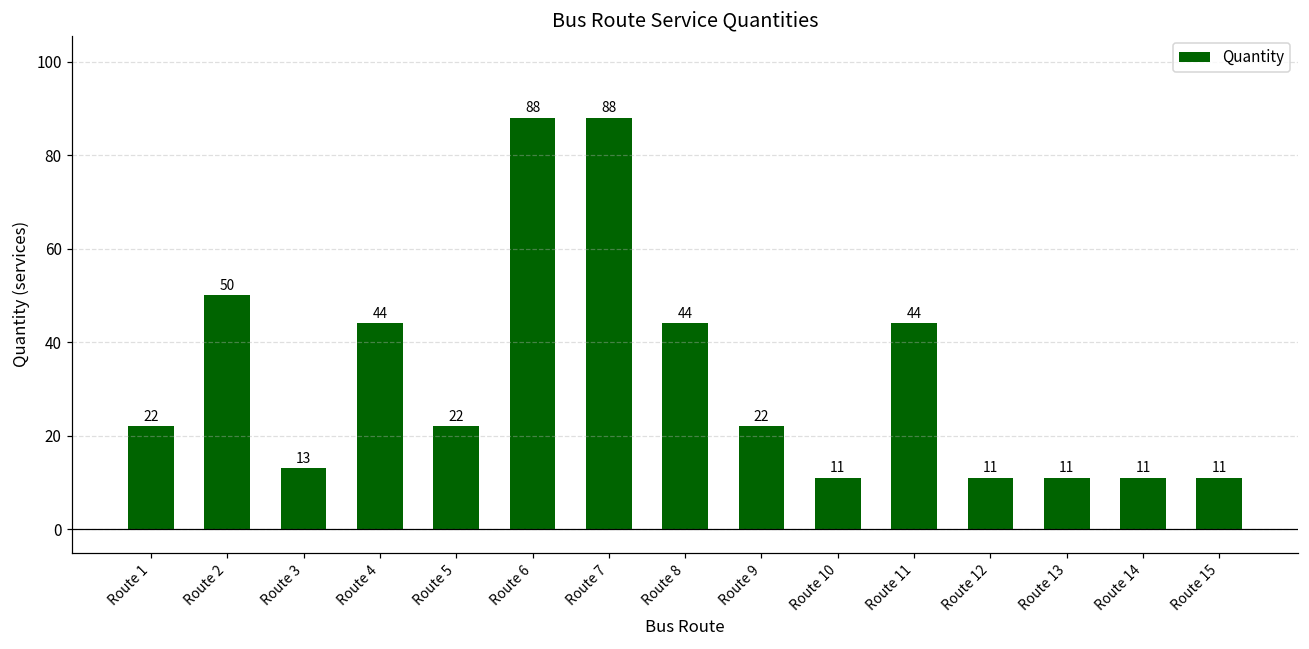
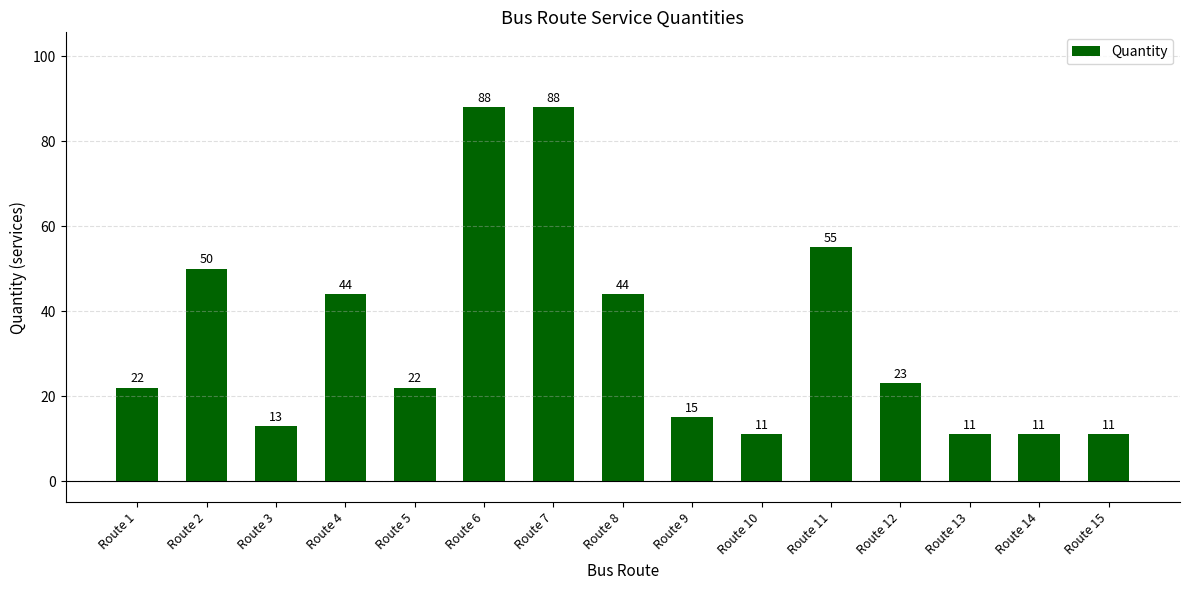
  {
    "Route 1": 22,
    "Route 2": 50,
    "Route 3": 13,
    "Route 4": 44,
    "Route 5": 22,
    "Route 6": 88,
    "Route 7": 88,
    "Route 8": 44,
-   "Route 9": 22,
+   "Route 9": 15,
    "Route 10": 11,
-   "Route 11": 44,
-   "Route 12": 11,
+   "Route 11": 55,
+   "Route 12": 23,
    "Route 13": 11,
    "Route 14": 11,
    "Route 15": 11
  }
